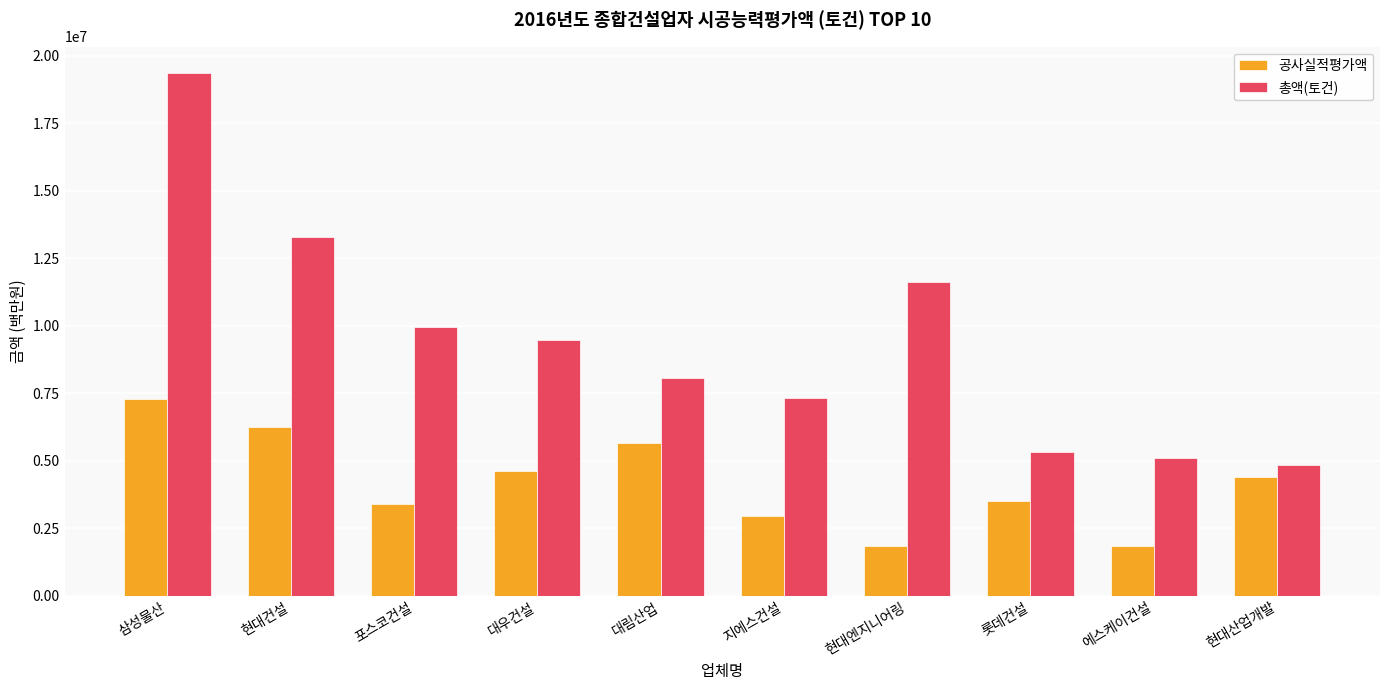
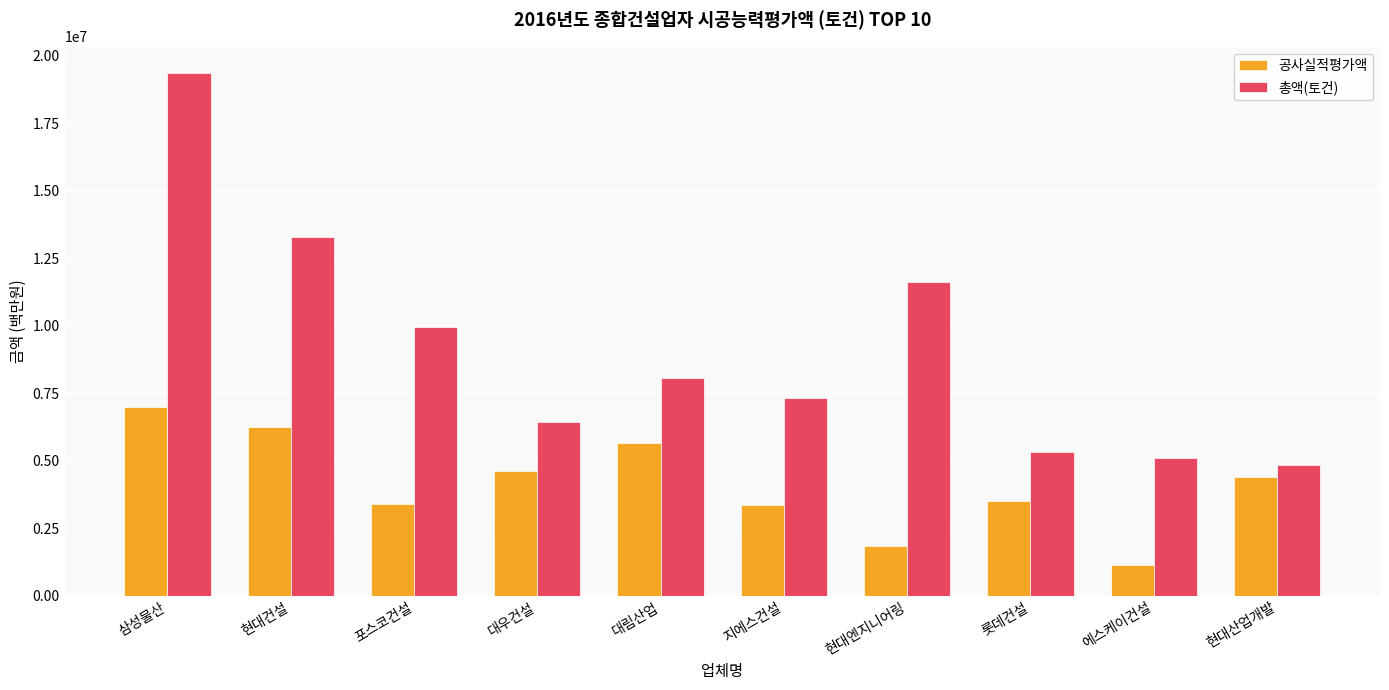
  {
    "공사실적평가액": {
-     "삼성물산": 7300000,
+     "삼성물산": 7000000,
      "현대건설": 6200000,
      "포스코건설": 3400000,
      "대우건설": 4600000,
      "대림산업": 5700000,
-     "지에스건설": 3000000,
+     "지에스건설": 3400000,
      "현대엔지니어링": 1900000,
      "롯데건설": 3500000,
-     "에스케이건설": 1800000,
+     "에스케이건설": 1100000,
      "현대산업개발": 4400000
    },
    "총액(토건)": {
      "삼성물산": 19400000,
      "현대건설": 13300000,
      "포스코건설": 10000000,
-     "대우건설": 9500000,
+     "대우건설": 6500000,
      "대림산업": 8100000,
      "지에스건설": 7300000,
      "현대엔지니어링": 11600000,
      "롯데건설": 5300000,
      "에스케이건설": 5100000,
      "현대산업개발": 4900000
    }
  }
